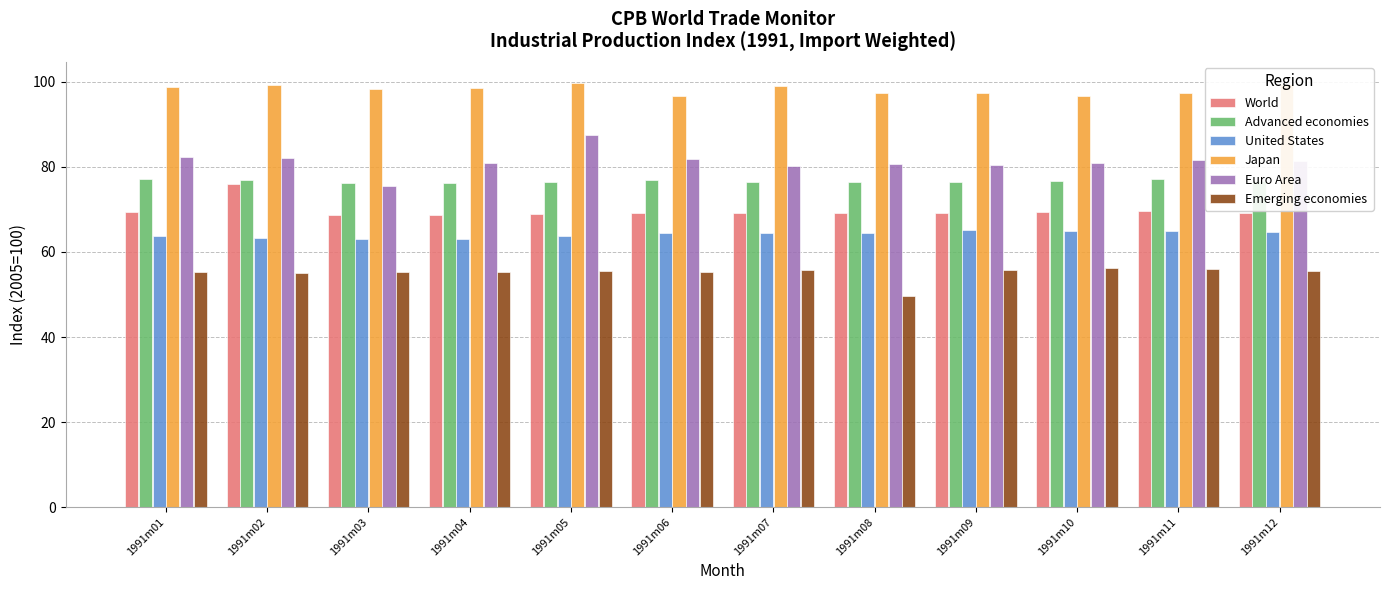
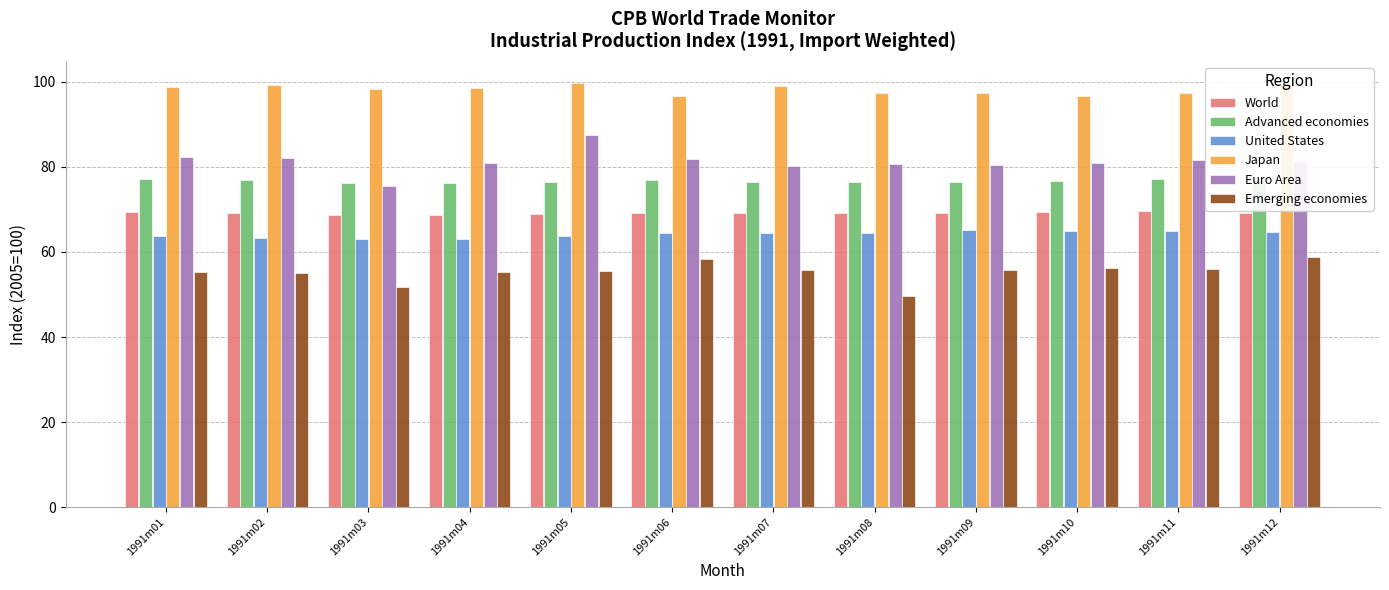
  {
    "World": {
      "1991m01": 69,
-     "1991m02": 76,
+     "1991m02": 69,
      "1991m03": 69,
      "1991m04": 69,
      "1991m05": 69,
      "1991m06": 69,
      "1991m07": 69,
      "1991m08": 69,
      "1991m09": 69,
      "1991m10": 69,
      "1991m11": 70,
      "1991m12": 69
    },
    "Advanced economies": {
      "1991m01": 77,
      "1991m02": 77,
      "1991m03": 76,
      "1991m04": 76,
      "1991m05": 77,
      "1991m06": 77,
      "1991m07": 77,
      "1991m08": 76,
      "1991m09": 77,
      "1991m10": 77,
      "1991m11": 77
    },
    "United States": {
      "1991m01": 64,
      "1991m02": 63,
      "1991m03": 63,
      "1991m04": 63,
      "1991m05": 64,
      "1991m06": 64,
      "1991m07": 64,
      "1991m08": 65,
      "1991m09": 65,
      "1991m10": 65,
      "1991m11": 65,
      "1991m12": 65
    },
    "Japan": {
      "1991m01": 99,
      "1991m02": 99,
      "1991m03": 98,
      "1991m04": 99,
      "1991m05": 100,
      "1991m06": 97,
      "1991m07": 99,
      "1991m08": 97,
      "1991m09": 97,
      "1991m10": 97,
      "1991m11": 97
    },
    "Euro Area": {
      "1991m01": 82,
      "1991m02": 82,
      "1991m03": 75,
      "1991m04": 81,
      "1991m05": 88,
      "1991m06": 82,
      "1991m07": 80,
      "1991m08": 81,
      "1991m09": 80,
      "1991m10": 81,
      "1991m11": 82
    },
    "Emerging economies": {
      "1991m01": 55,
      "1991m02": 55,
-     "1991m03": 55,
+     "1991m03": 52,
      "1991m04": 55,
      "1991m05": 55,
-     "1991m06": 55,
+     "1991m06": 58,
      "1991m07": 56,
      "1991m08": 50,
      "1991m09": 56,
      "1991m10": 56,
      "1991m11": 56,
-     "1991m12": 55
+     "1991m12": 59
    }
  }
